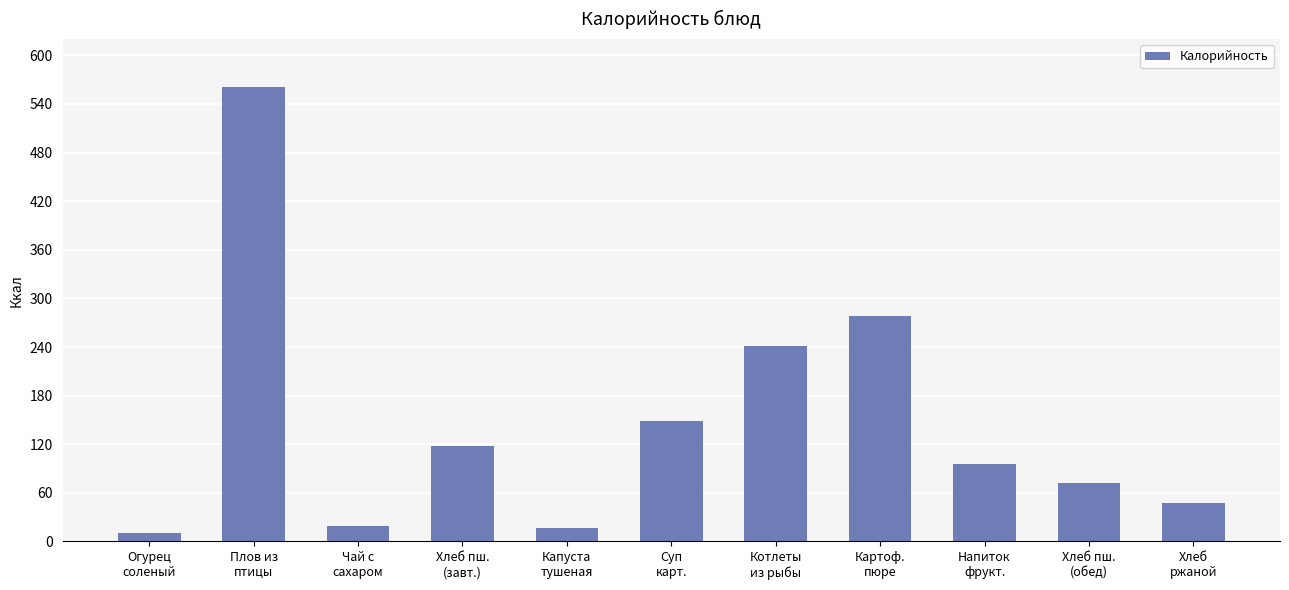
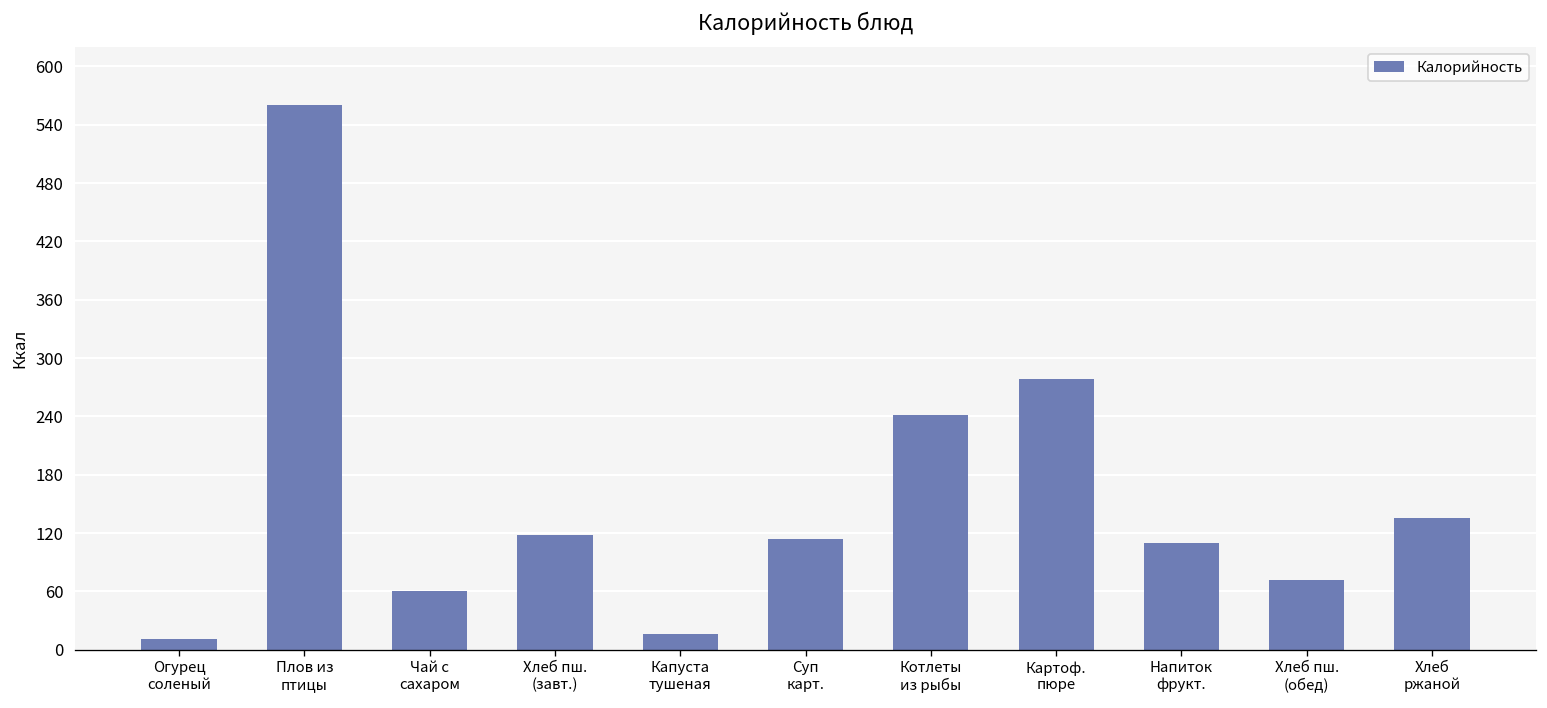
  {
    "Огурец соленый": 10,
    "Плов из птицы": 560,
-   "Чай с сахаром": 20,
+   "Чай с сахаром": 60,
    "Хлеб пш. (завт.)": 120,
    "Капуста тушеная": 20,
-   "Суп карт.": 150,
+   "Суп карт.": 110,
    "Котлеты из рыбы": 240,
    "Картоф. пюре": 280,
-   "Напиток фрукт.": 100,
+   "Напиток фрукт.": 110,
    "Хлеб пш. (обед)": 70,
-   "Хлеб ржаной": 50
+   "Хлеб ржаной": 140
  }
